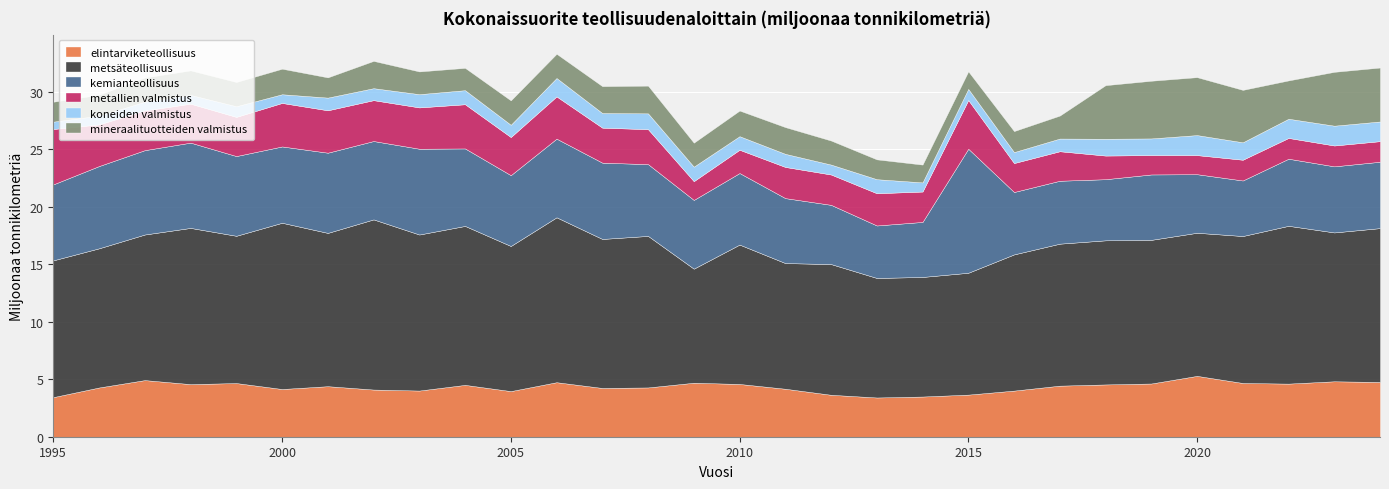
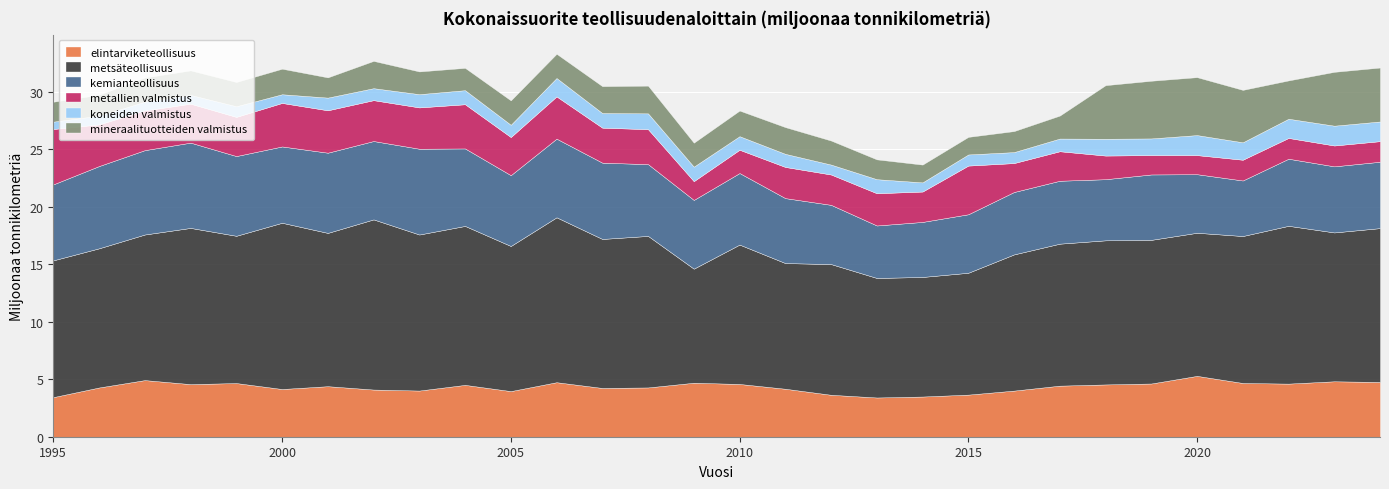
  {
    "elintarviketeollisuus": {
      "1995": 3.4,
      "2000": 4.1,
      "2005": 4.0,
      "2010": 4.6,
      "2015": 3.7,
      "2020": 5.3
    },
    "metsäteollisuus": {
      "1995": 11.9,
      "2000": 14.4,
      "2005": 12.6,
      "2010": 12.1,
      "2015": 10.6,
      "2020": 12.4
    },
    "kemianteollisuus": {
      "1995": 6.6,
      "2000": 6.6,
      "2005": 6.2,
      "2010": 6.2,
-     "2015": 10.8,
+     "2015": 5.1,
      "2020": 5.1
    },
    "metallien valmistus": {
      "1995": 4.8,
      "2000": 3.8,
      "2005": 3.3,
      "2010": 2.0,
      "2015": 4.2,
      "2020": 1.7
    },
    "koneiden valmistus": {
      "1995": 0.6,
      "2000": 0.8,
      "2005": 1.1,
      "2010": 1.2,
      "2015": 1.0,
      "2020": 1.7
    },
    "mineraalituotteiden valmistus": {
      "1995": 1.7,
      "2000": 2.2,
      "2005": 2.1,
      "2010": 2.2,
      "2015": 1.5,
      "2020": 5.0
    }
  }
